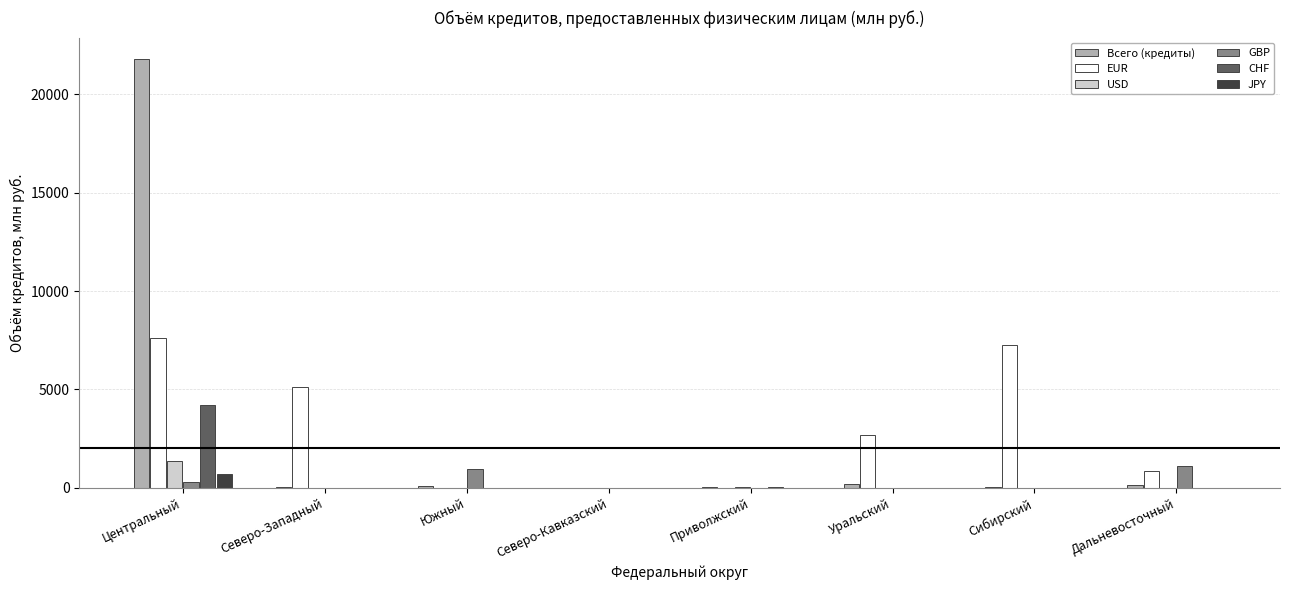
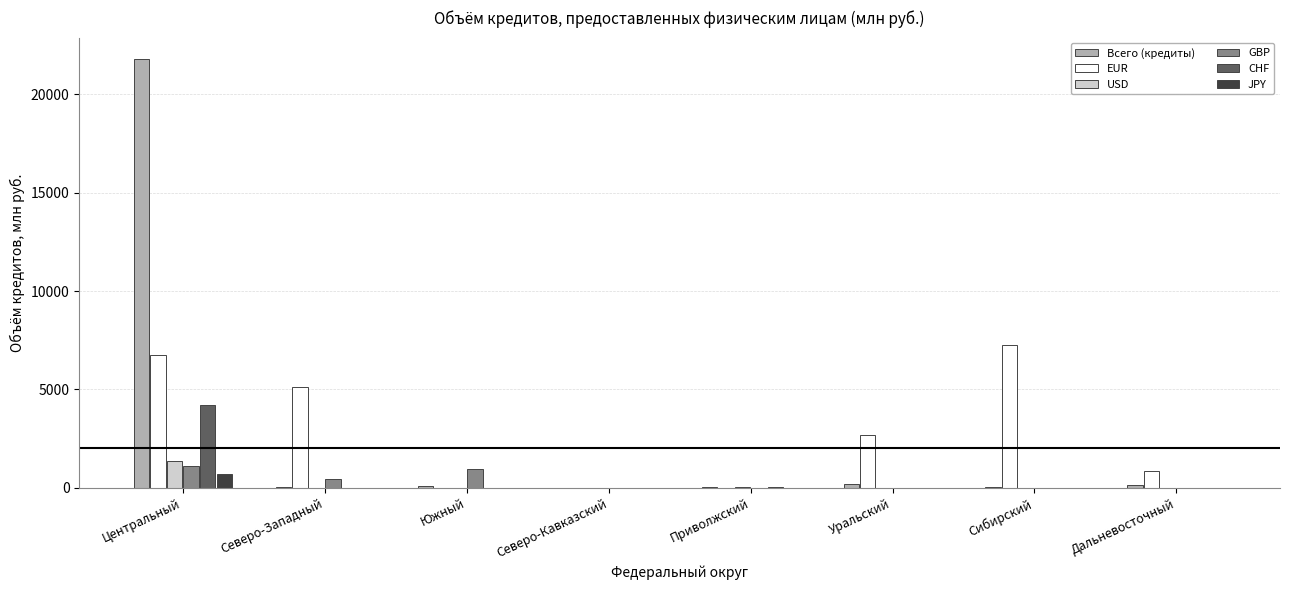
  {
    "EUR": {
-     "Центральный": 7600,
+     "Центральный": 6700,
      "Северо-Западный": 5100,
      "Южный": 0,
      "Северо-Кавказский": 0,
      "Приволжский": 0,
      "Уральский": 2700,
      "Сибирский": 7300,
      "Дальневосточный": 800
    },
    "GBP": {
-     "Центральный": 300,
-     "Северо-Западный": 0,
+     "Центральный": 1100,
+     "Северо-Западный": 400,
      "Южный": 1000,
      "Северо-Кавказский": 0,
      "Приволжский": 0,
      "Уральский": 0,
      "Сибирский": 0,
-     "Дальневосточный": 1100
+     "Дальневосточный": 0
    }
  }
